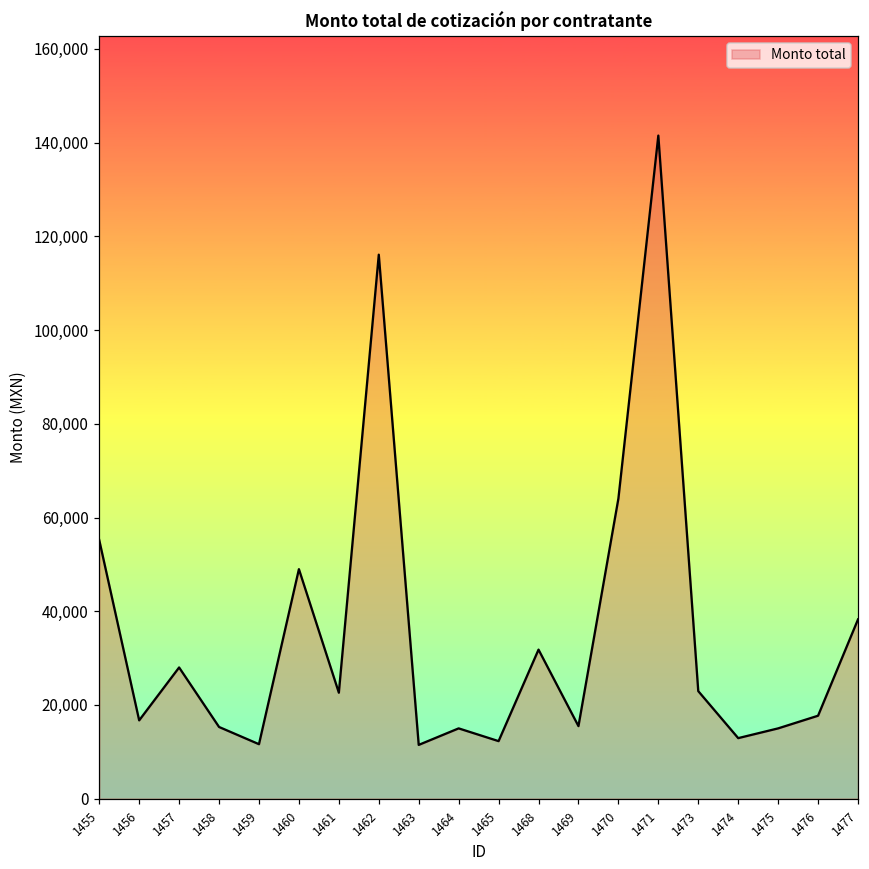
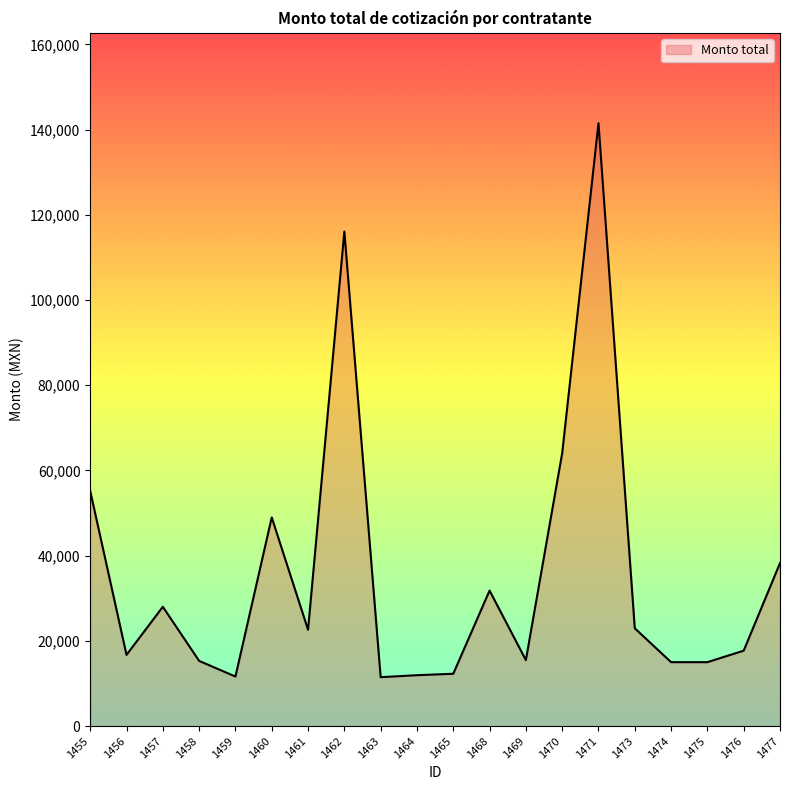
  {
    "1455": "55,000",
    "1456": "17,000",
    "1457": "28,000",
    "1458": "15,000",
    "1459": "12,000",
    "1460": "49,000",
    "1461": "23,000",
    "1462": "116,000",
    "1463": "11,000",
-   "1464": "15,000",
+   "1464": "12,000",
    "1465": "12,000",
    "1468": "32,000",
    "1469": "15,000",
    "1470": "64,000",
    "1471": "142,000",
    "1473": "23,000",
-   "1474": "13,000",
+   "1474": "15,000",
    "1475": "15,000",
    "1476": "18,000",
    "1477": "38,000"
  }
